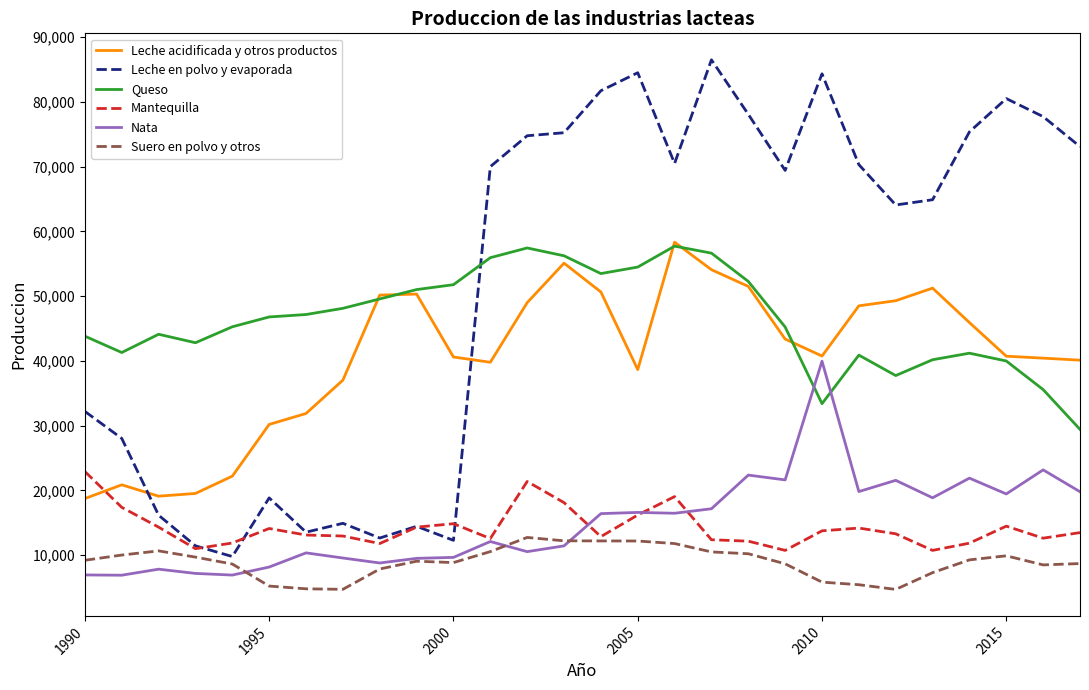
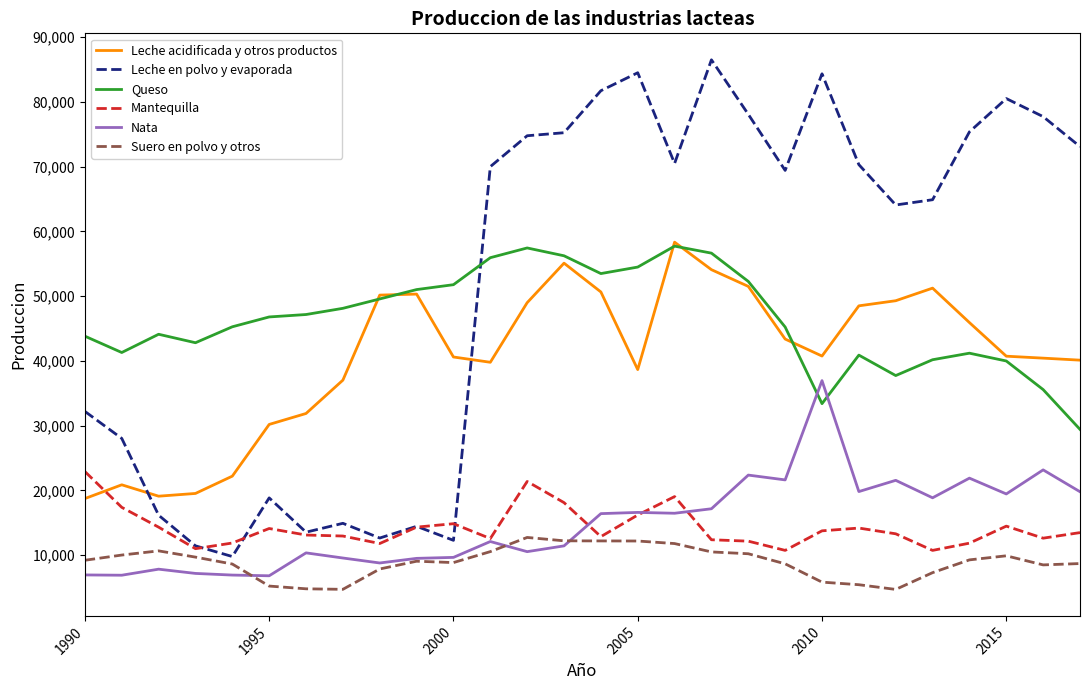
  {
    "Leche acidificada y otros productos": {
      "1990": "19,000",
      "1995": "30,000",
      "2000": "41,000",
      "2005": "39,000",
      "2010": "41,000",
      "2015": "41,000"
    },
    "Leche en polvo y evaporada": {
      "1990": "32,000",
      "1995": "19,000",
      "2000": "12,000",
      "2005": "84,000",
      "2010": "84,000",
      "2015": "80,000"
    },
    "Queso": {
      "1990": "44,000",
      "1995": "47,000",
      "2000": "52,000",
      "2005": "54,000",
      "2010": "33,000",
      "2015": "40,000"
    },
    "Mantequilla": {
      "1990": "23,000",
      "1995": "14,000",
      "2000": "15,000",
      "2005": "16,000",
      "2010": "14,000",
      "2015": "14,000"
    },
    "Nata": {
      "1990": "7,000",
-     "1995": "8,000",
+     "1995": "7,000",
      "2000": "10,000",
      "2005": "17,000",
-     "2010": "40,000",
+     "2010": "37,000",
      "2015": "19,000"
    },
    "Suero en polvo y otros": {
      "1990": "9,000",
      "1995": "5,000",
      "2000": "9,000",
      "2005": "12,000",
      "2010": "6,000",
      "2015": "10,000"
    }
  }
